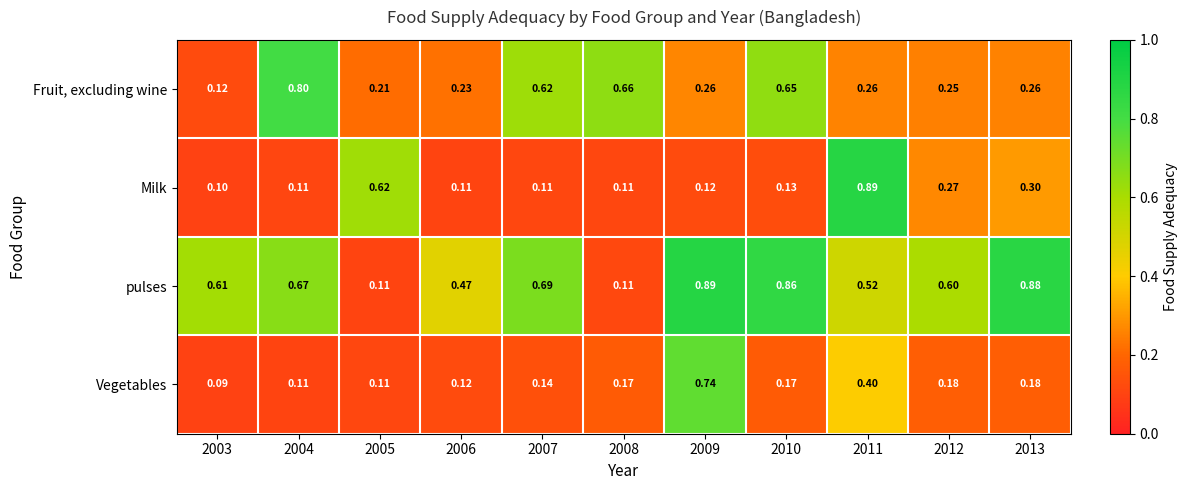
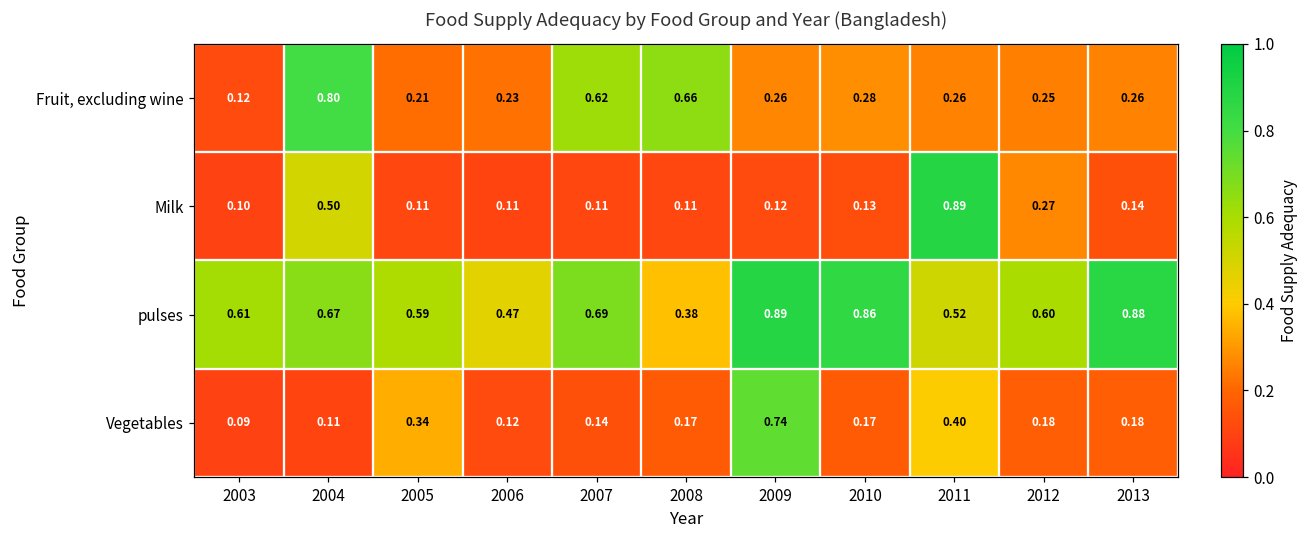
  {
    "Fruit, excluding wine": {
      "2003": 0.12,
      "2004": 0.80,
      "2005": 0.21,
      "2006": 0.23,
      "2007": 0.62,
      "2008": 0.66,
      "2009": 0.26,
-     "2010": 0.65,
+     "2010": 0.28,
      "2011": 0.26,
      "2012": 0.25,
      "2013": 0.26
    },
    "Milk": {
      "2003": 0.10,
-     "2004": 0.11,
-     "2005": 0.62,
+     "2004": 0.50,
+     "2005": 0.11,
      "2006": 0.11,
      "2007": 0.11,
      "2008": 0.11,
      "2009": 0.12,
      "2010": 0.13,
      "2011": 0.89,
      "2012": 0.27,
-     "2013": 0.30
+     "2013": 0.14
    },
    "pulses": {
      "2003": 0.61,
      "2004": 0.67,
-     "2005": 0.11,
+     "2005": 0.59,
      "2006": 0.47,
      "2007": 0.69,
-     "2008": 0.11,
+     "2008": 0.38,
      "2009": 0.89,
      "2010": 0.86,
      "2011": 0.52,
      "2012": 0.60,
      "2013": 0.88
    },
    "Vegetables": {
      "2003": 0.09,
      "2004": 0.11,
-     "2005": 0.11,
+     "2005": 0.34,
      "2006": 0.12,
      "2007": 0.14,
      "2008": 0.17,
      "2009": 0.74,
      "2010": 0.17,
      "2011": 0.40,
      "2012": 0.18,
      "2013": 0.18
    }
  }
